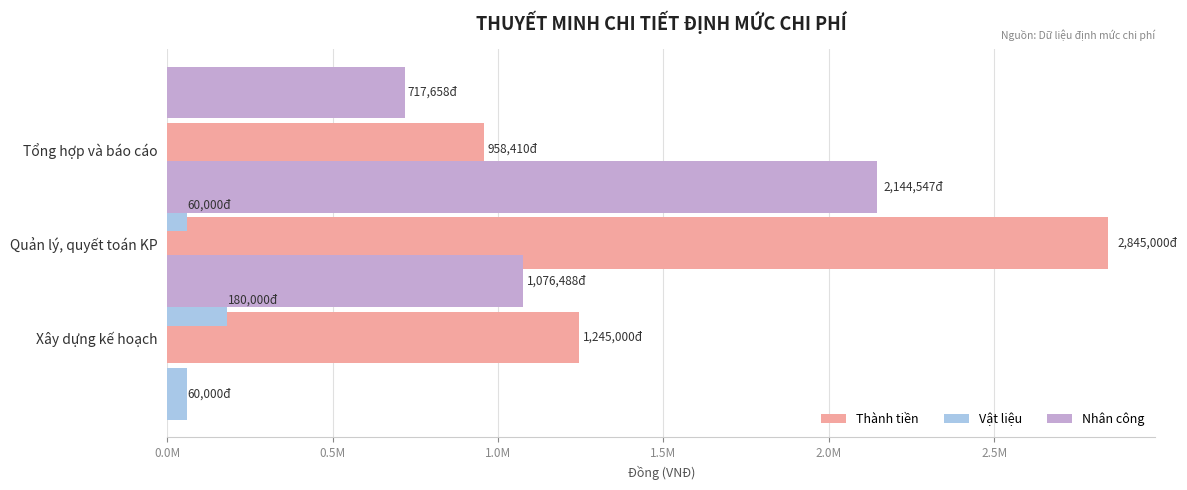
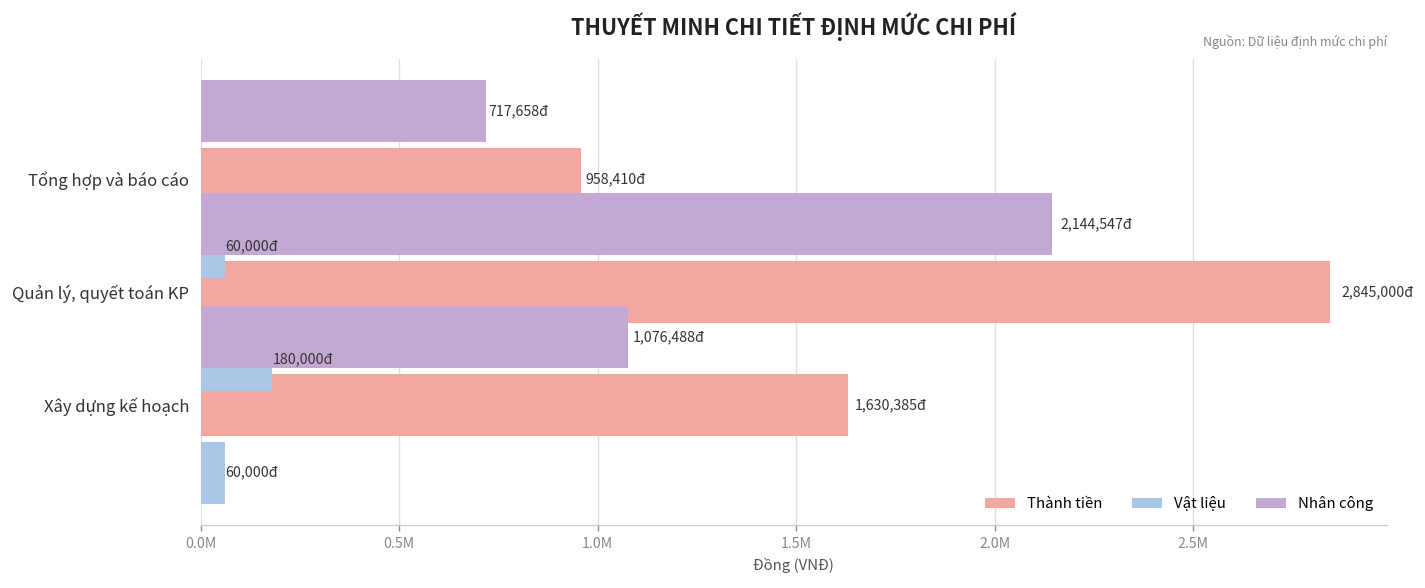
  {
    "Thành tiền": {
      "Tổng hợp và báo cáo": "958,410đ",
      "Quản lý, quyết toán KP": "2,845,000đ",
-     "Xây dựng kế hoạch": "1,245,000đ"
+     "Xây dựng kế hoạch": "1,630,385đ"
    }
  }
